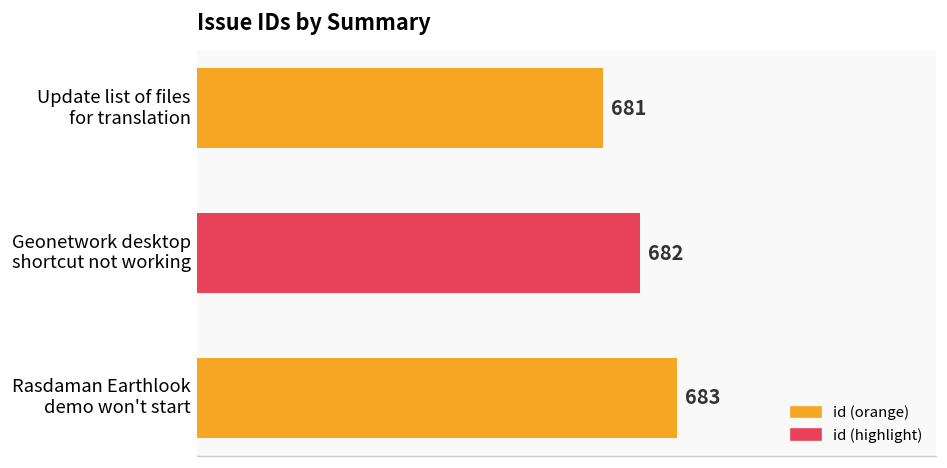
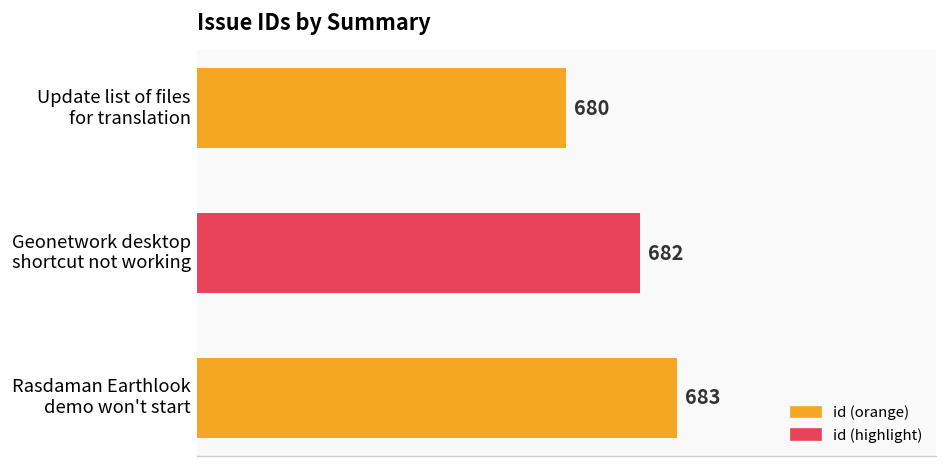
  {
-   "Update list of files for translation": 681,
+   "Update list of files for translation": 680,
    "Geonetwork desktop shortcut not working": 682,
    "Rasdaman Earthlook demo won't start": 683
  }
